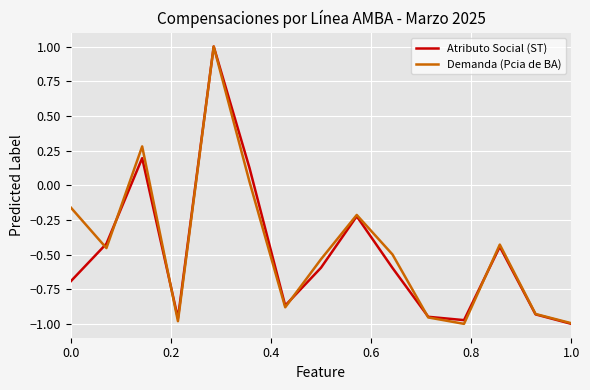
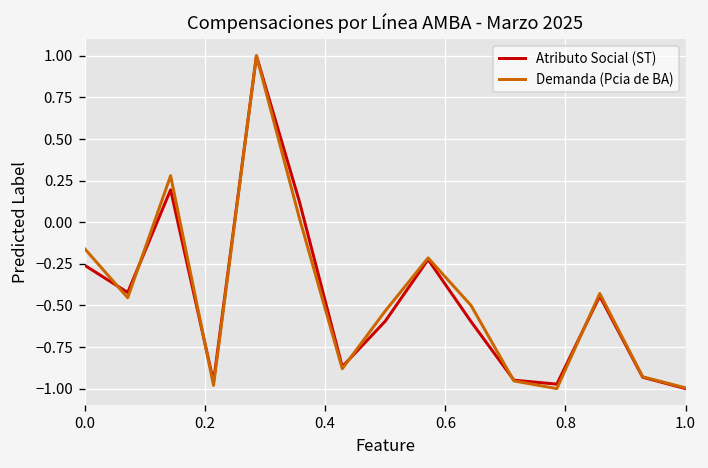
  {
    "Atributo Social (ST)": {
-     "0.0": -0.69
+     "0.0": -0.26
    },
    "Demanda (Pcia de BA)": {
      "0.0": -0.16
    }
  }
